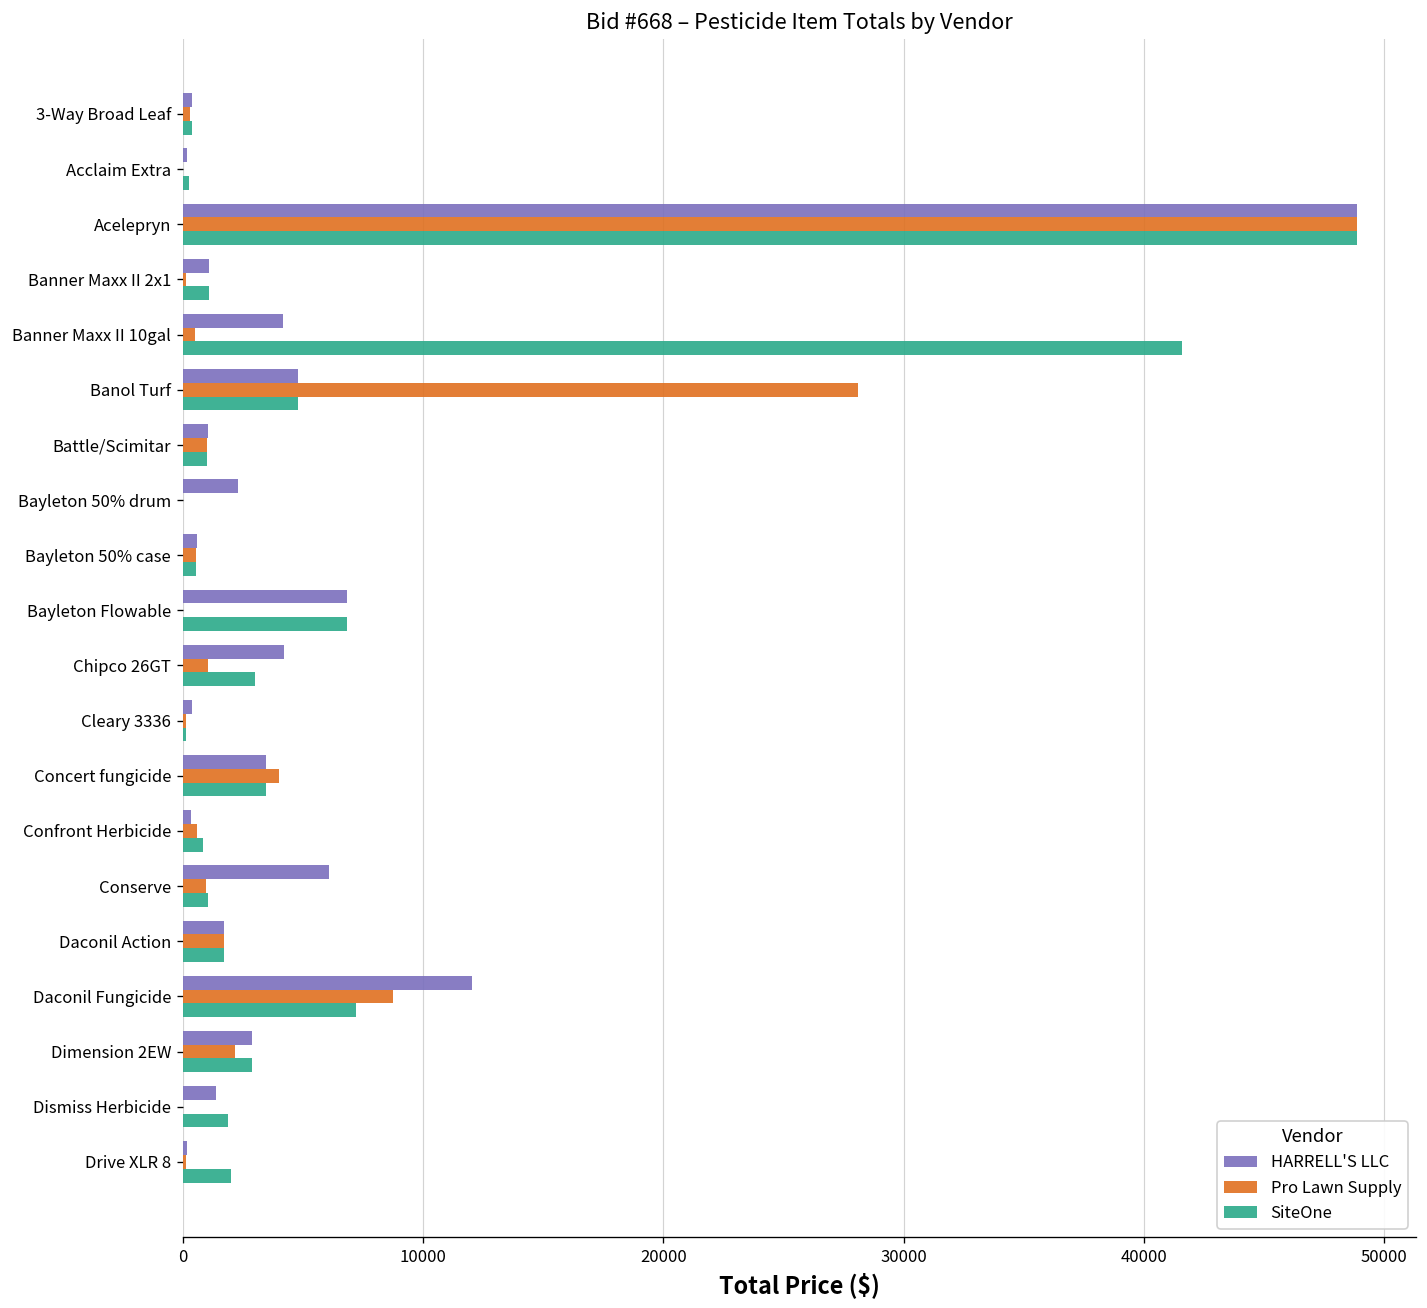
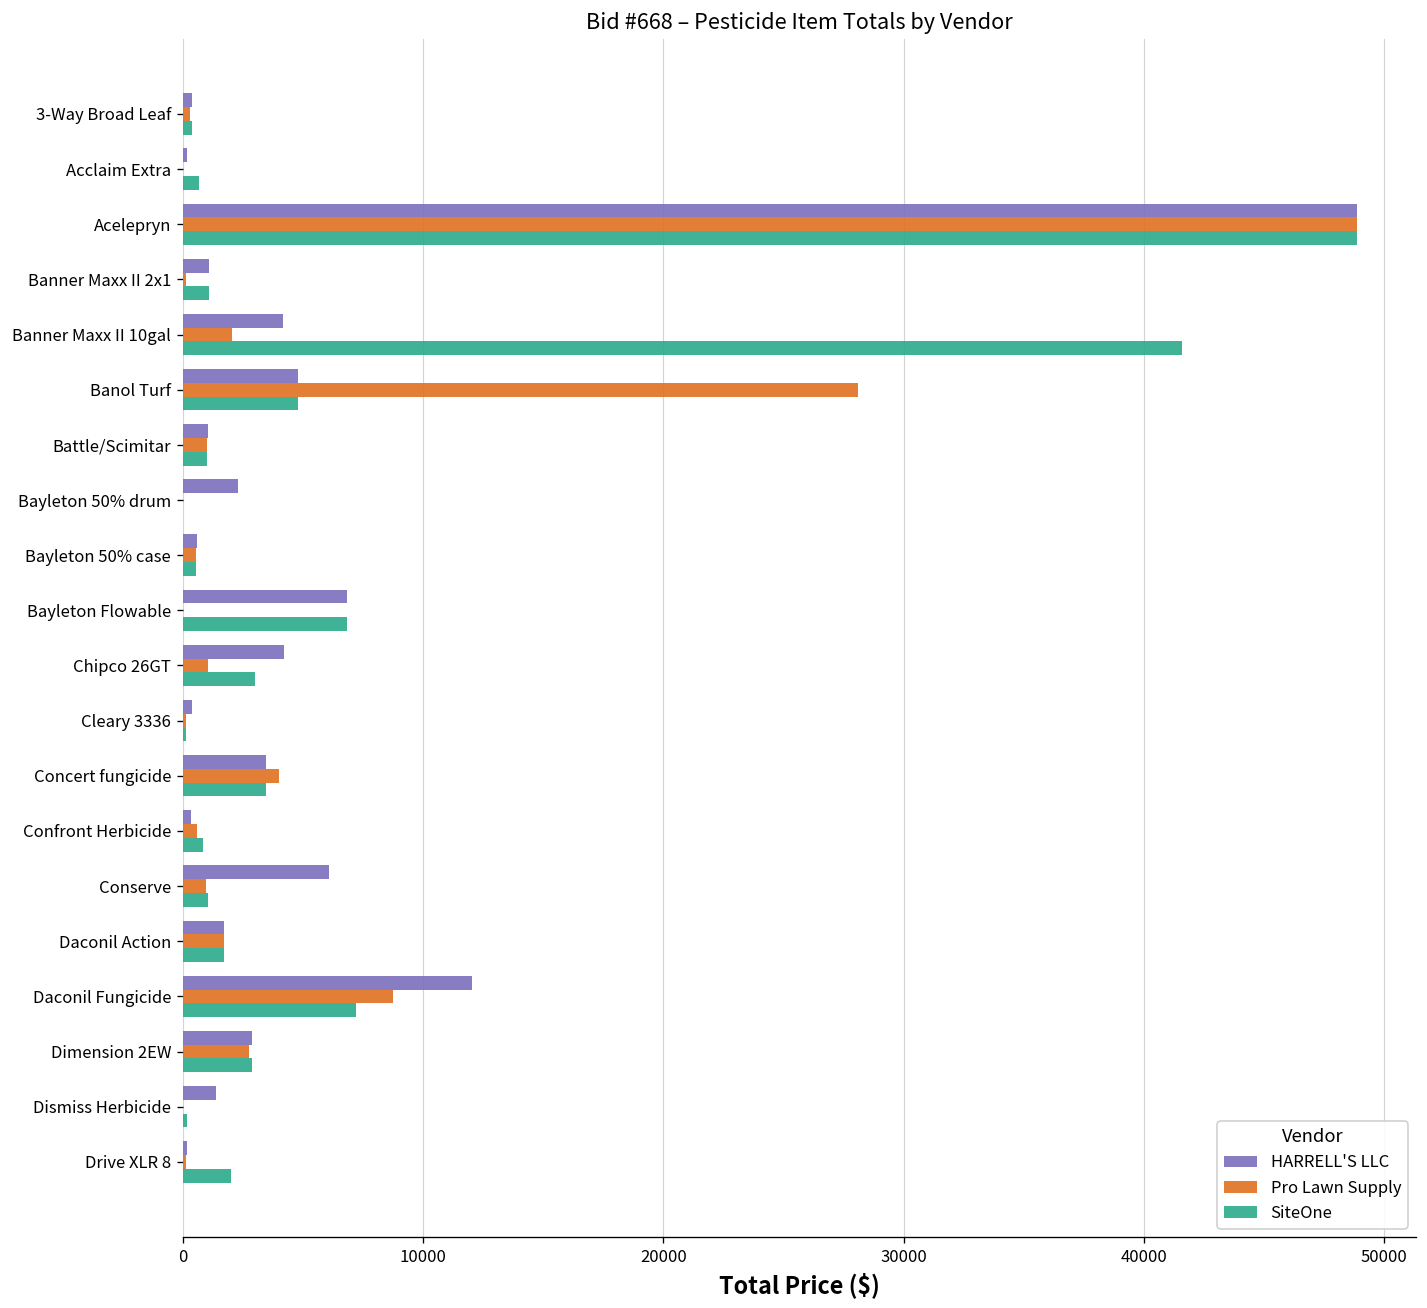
  {
    "HARRELL'S LLC": {
      "3-Way Broad Leaf": 400,
      "Acclaim Extra": 200,
      "Acelepryn": 48900,
      "Banner Maxx II 2x1": 1100,
      "Banner Maxx II 10gal": 4200,
      "Banol Turf": 4800,
      "Battle/Scimitar": 1100,
      "Bayleton 50% drum": 2300,
      "Bayleton 50% case": 600,
      "Bayleton Flowable": 6800,
      "Chipco 26GT": 4200,
      "Cleary 3336": 400,
      "Concert fungicide": 3500,
      "Confront Herbicide": 300,
      "Conserve": 6100,
      "Daconil Action": 1700,
      "Daconil Fungicide": 12000,
      "Dimension 2EW": 2900,
      "Dismiss Herbicide": 1400,
      "Drive XLR 8": 200
    },
    "Pro Lawn Supply": {
      "3-Way Broad Leaf": 300,
      "Acclaim Extra": 0,
      "Acelepryn": 48900,
      "Banner Maxx II 2x1": 100,
-     "Banner Maxx II 10gal": 500,
+     "Banner Maxx II 10gal": 2000,
      "Banol Turf": 28100,
      "Battle/Scimitar": 1000,
      "Bayleton 50% drum": 0,
      "Bayleton 50% case": 600,
      "Bayleton Flowable": 0,
      "Chipco 26GT": 1000,
      "Cleary 3336": 200,
      "Concert fungicide": 4000,
      "Confront Herbicide": 600,
      "Conserve": 1000,
      "Daconil Action": 1700,
      "Daconil Fungicide": 8800,
-     "Dimension 2EW": 2200,
+     "Dimension 2EW": 2800,
      "Dismiss Herbicide": 0
    },
    "SiteOne": {
      "3-Way Broad Leaf": 400,
-     "Acclaim Extra": 300,
+     "Acclaim Extra": 700,
      "Acelepryn": 48900,
      "Banner Maxx II 2x1": 1100,
      "Banner Maxx II 10gal": 41600,
      "Banol Turf": 4800,
      "Battle/Scimitar": 1000,
      "Bayleton 50% drum": 0,
      "Bayleton 50% case": 600,
      "Bayleton Flowable": 6800,
      "Chipco 26GT": 3000,
      "Concert fungicide": 3500,
      "Confront Herbicide": 900,
      "Conserve": 1000,
      "Daconil Action": 1700,
      "Daconil Fungicide": 7200,
      "Dimension 2EW": 2900,
-     "Dismiss Herbicide": 1900,
+     "Dismiss Herbicide": 200,
      "Drive XLR 8": 2000
    }
  }
